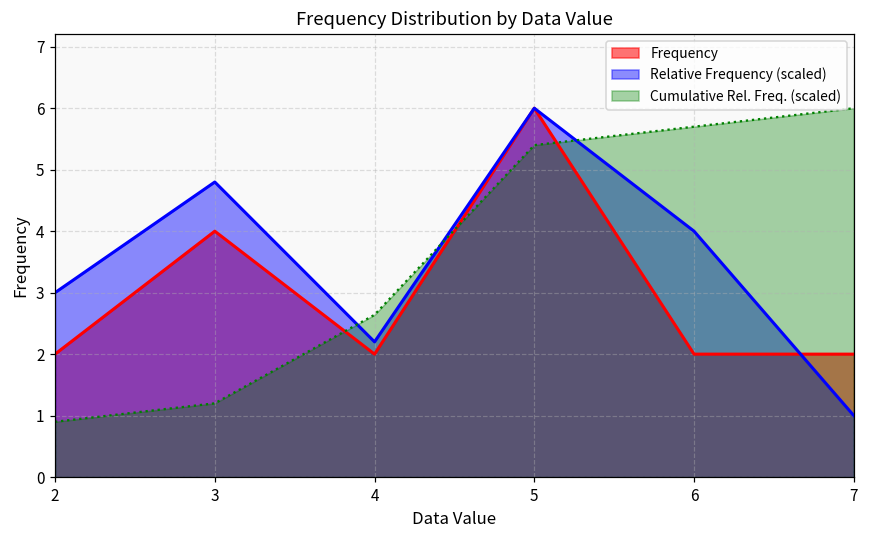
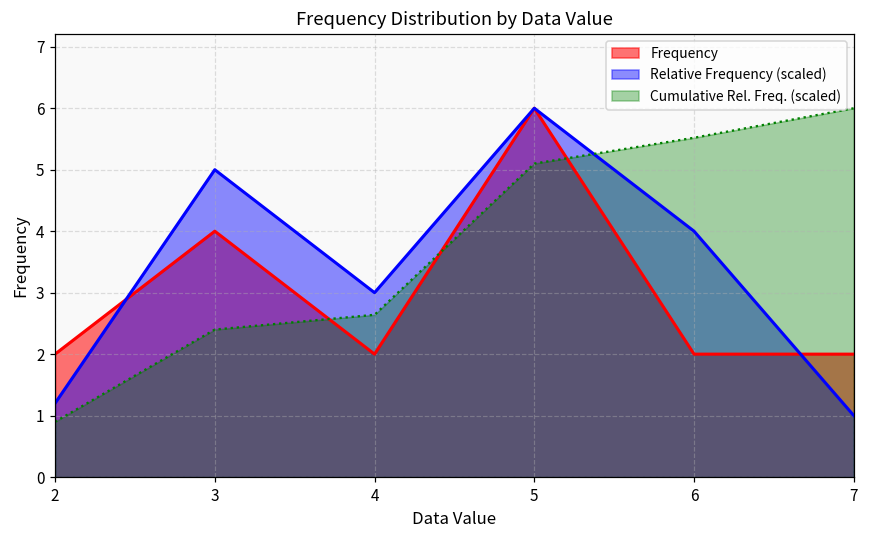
  {
    "Frequency": {
      "2": 2.0,
      "3": 4.0,
      "4": 2.0,
      "6": 2.0,
      "7": 2.0
    },
    "Relative Frequency (scaled)": {
-     "2": 3.0,
-     "3": 4.8,
-     "4": 2.2,
+     "2": 1.2,
+     "3": 5.0,
+     "4": 3.0,
      "6": 4.0,
      "7": 1.0
    },
    "Cumulative Rel. Freq. (scaled)": {
      "2": 0.9,
-     "3": 1.2,
+     "3": 2.4,
      "4": 2.6,
-     "5": 5.4,
-     "6": 5.7,
+     "5": 5.1,
+     "6": 5.5,
      "7": 6.0
    }
  }
